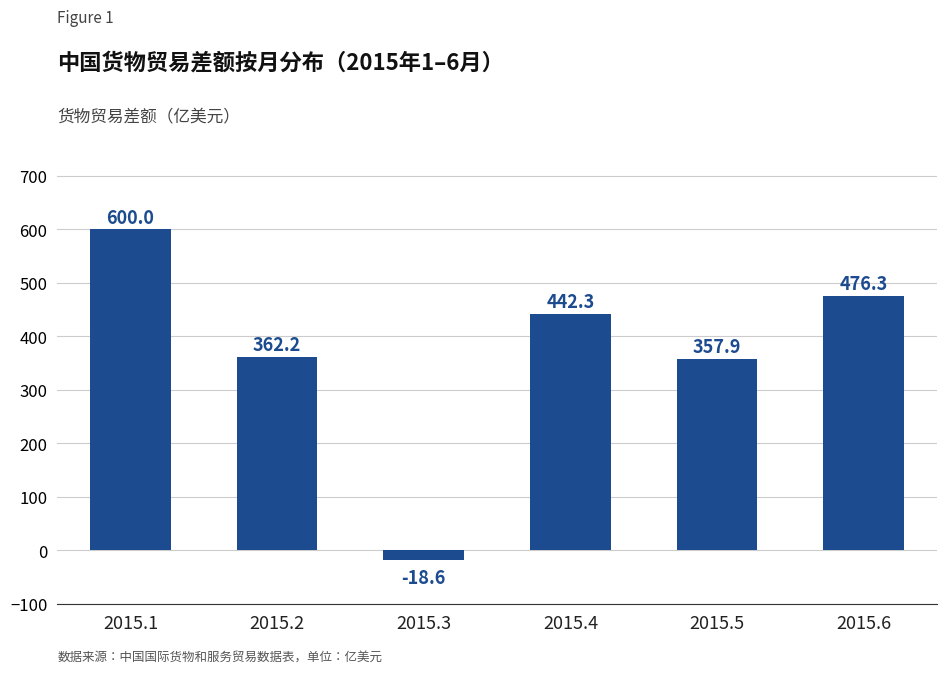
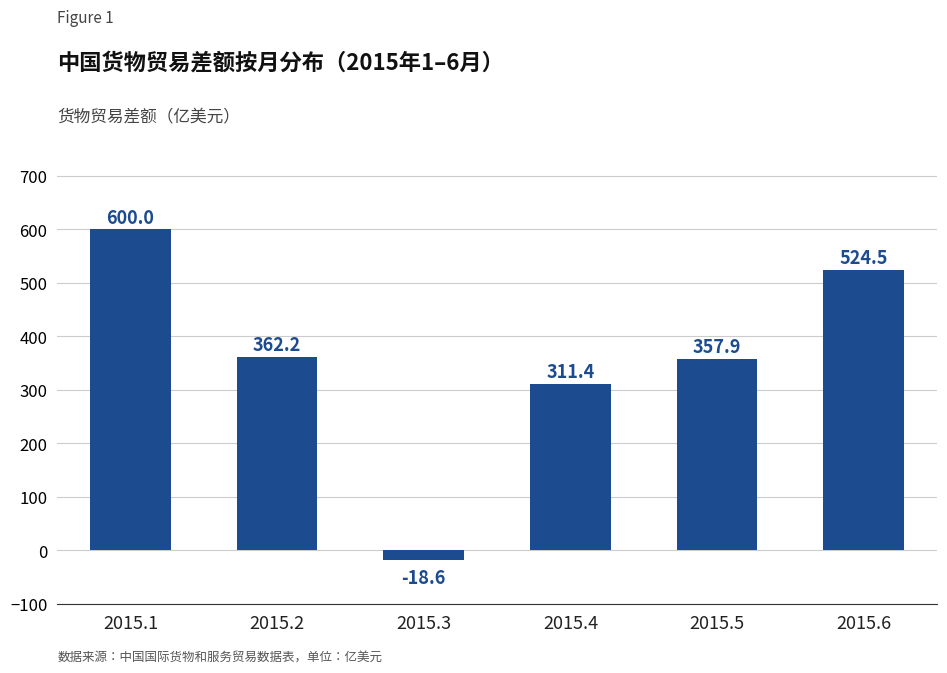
  {
    "2015.1": 600.0,
    "2015.2": 362.2,
    "2015.3": -18.6,
-   "2015.4": 442.3,
+   "2015.4": 311.4,
    "2015.5": 357.9,
-   "2015.6": 476.3
+   "2015.6": 524.5
  }
